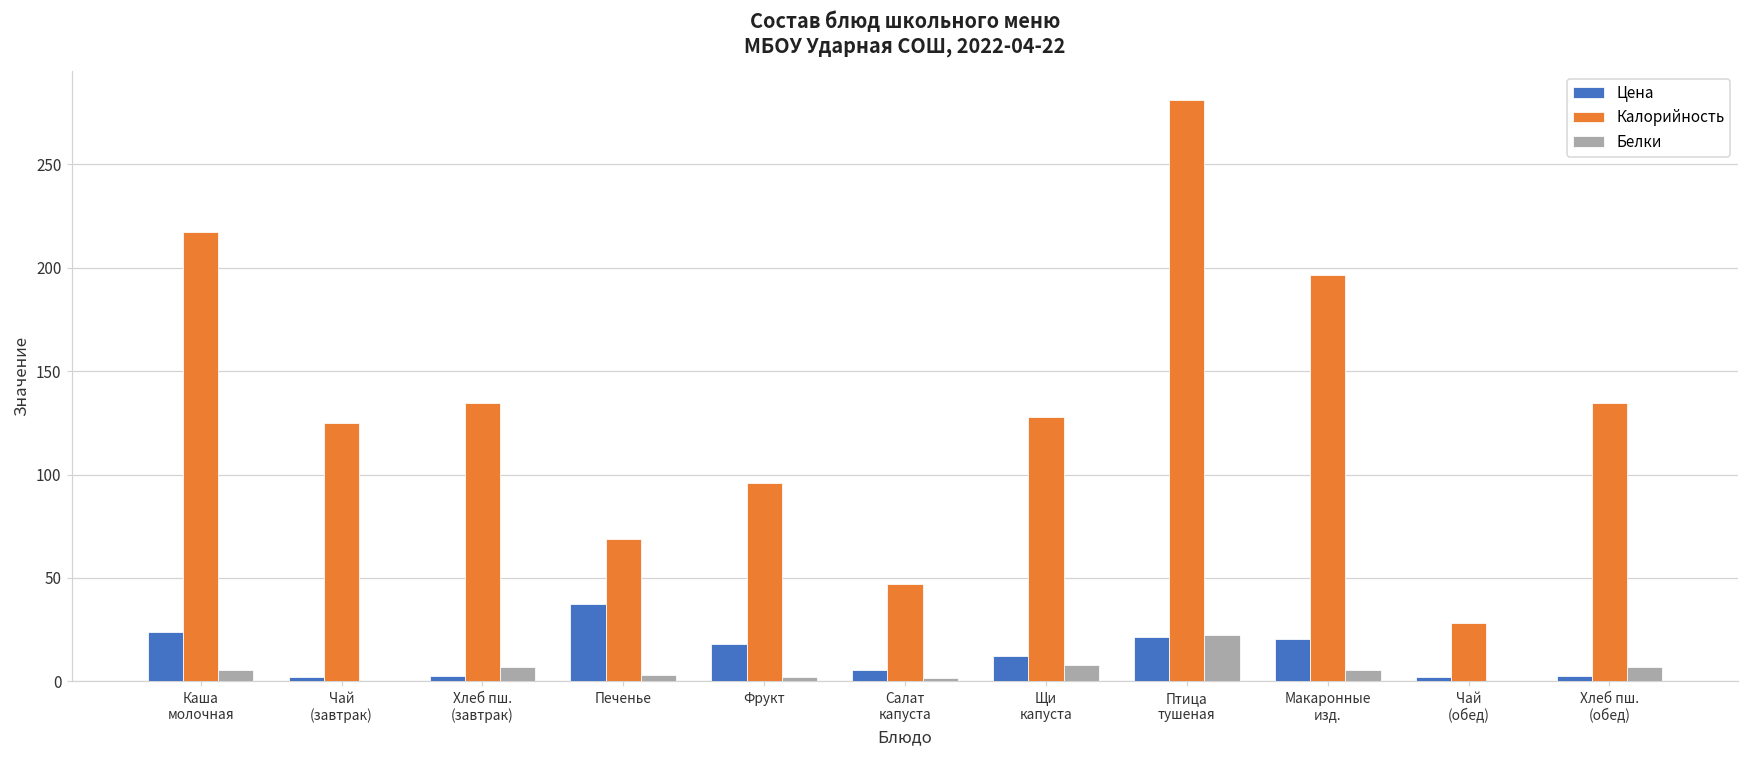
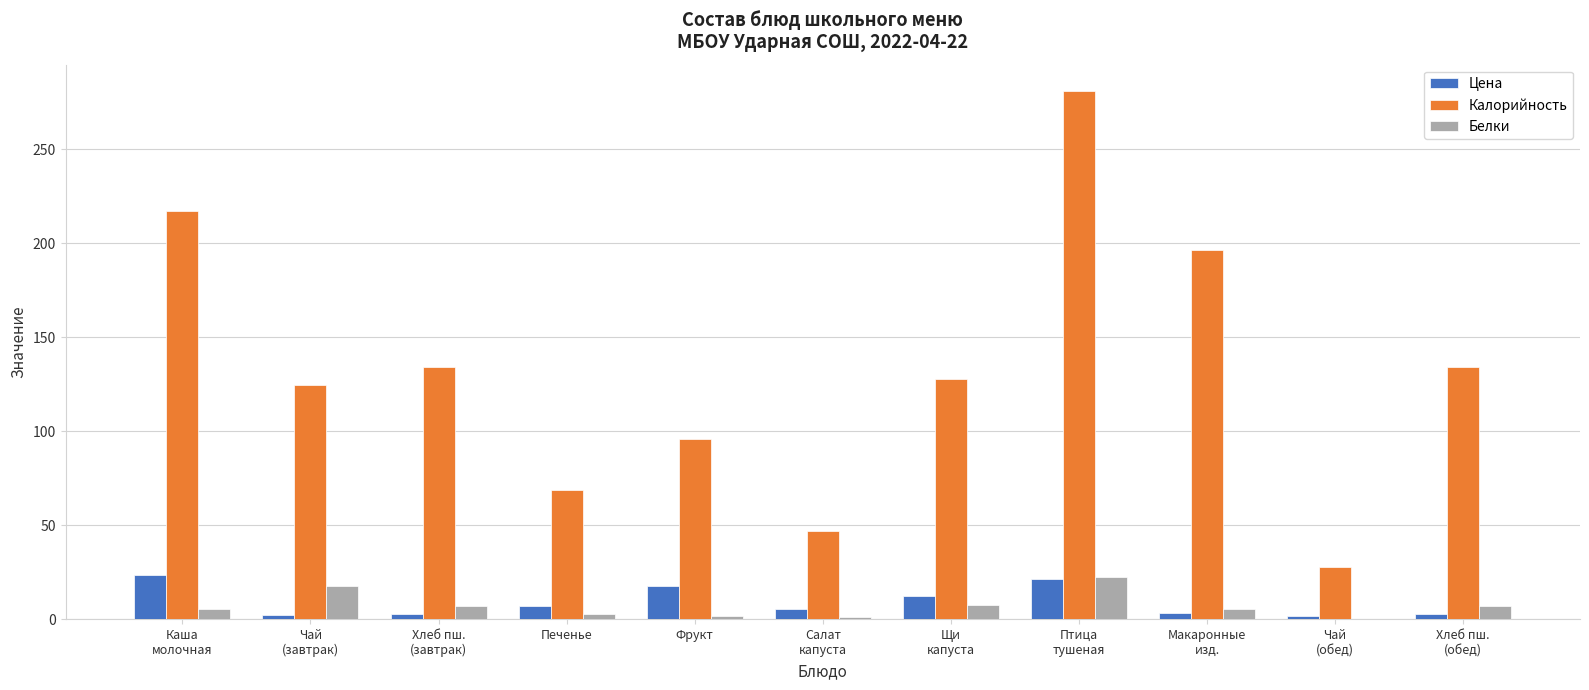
  {
    "Цена": {
      "Каша молочная": 24,
      "Чай (завтрак)": 2,
      "Хлеб пш. (завтрак)": 3,
-     "Печенье": 37,
+     "Печенье": 7,
      "Фрукт": 18,
      "Салат капуста": 5,
      "Щи капуста": 12,
      "Птица тушеная": 21,
-     "Макаронные изд.": 20,
+     "Макаронные изд.": 3,
      "Чай (обед)": 2,
      "Хлеб пш. (обед)": 3
    },
    "Калорийность": {
      "Каша молочная": 217,
      "Чай (завтрак)": 125,
      "Хлеб пш. (завтрак)": 134,
      "Печенье": 69,
      "Фрукт": 96,
      "Салат капуста": 47,
      "Щи капуста": 128,
      "Птица тушеная": 281,
      "Макаронные изд.": 196,
      "Чай (обед)": 28,
      "Хлеб пш. (обед)": 134
    },
    "Белки": {
      "Каша молочная": 6,
-     "Чай (завтрак)": 0,
+     "Чай (завтрак)": 18,
      "Хлеб пш. (завтрак)": 7,
      "Печенье": 3,
      "Фрукт": 2,
      "Салат капуста": 1,
      "Щи капуста": 8,
      "Птица тушеная": 22,
      "Макаронные изд.": 5,
      "Хлеб пш. (обед)": 7
    }
  }
